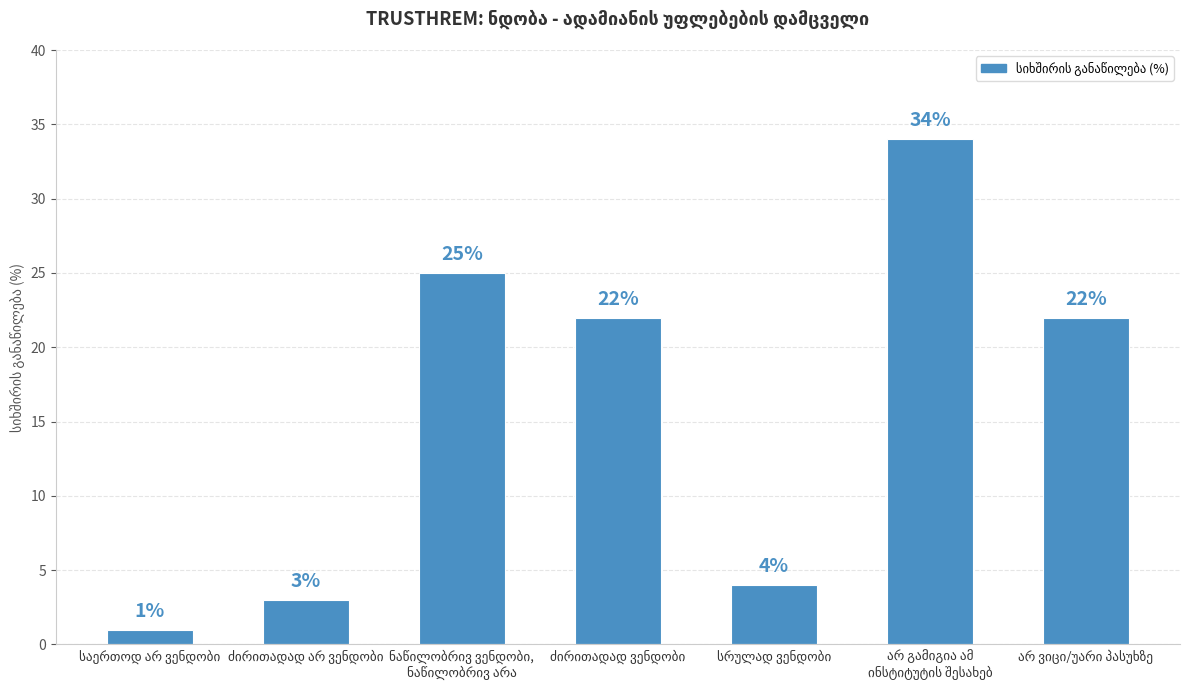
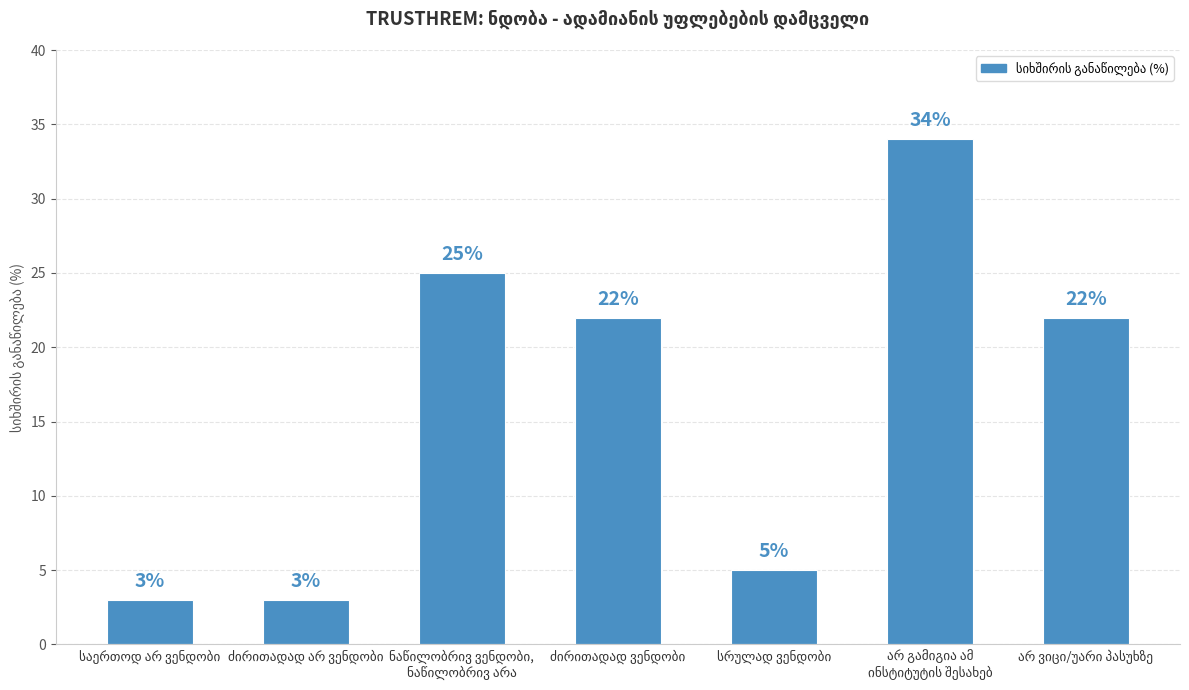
  {
-   "საერთოდ არ ვენდობი": "1%",
+   "საერთოდ არ ვენდობი": "3%",
    "ძირითადად არ ვენდობი": "3%",
    "ნაწილობრივ ვენდობი, ნაწილობრივ არა": "25%",
    "ძირითადად ვენდობი": "22%",
-   "სრულად ვენდობი": "4%",
+   "სრულად ვენდობი": "5%",
    "არ გამიგია ამ ინსტიტუტის შესახებ": "34%",
    "არ ვიცი/უარი პასუხზე": "22%"
  }
